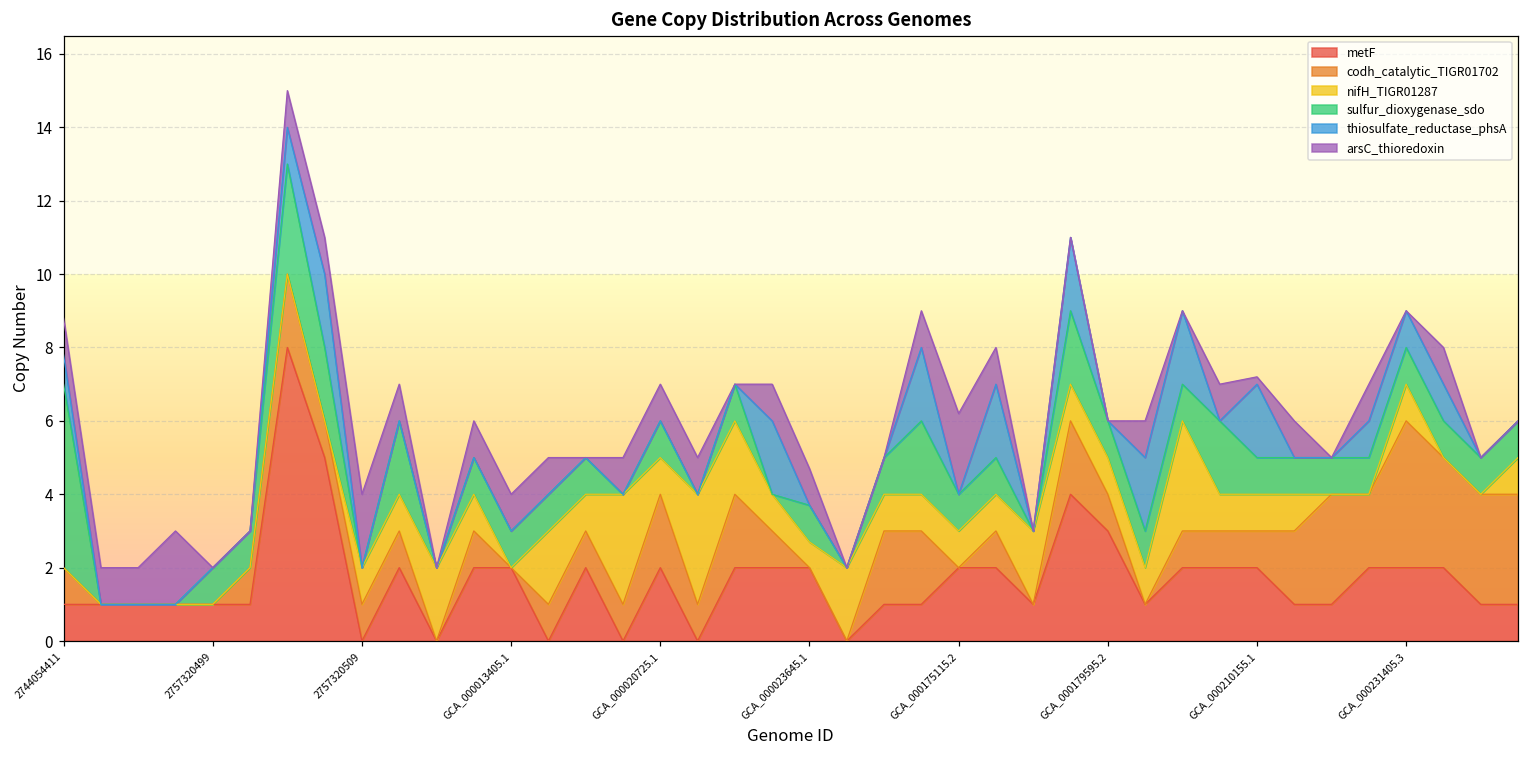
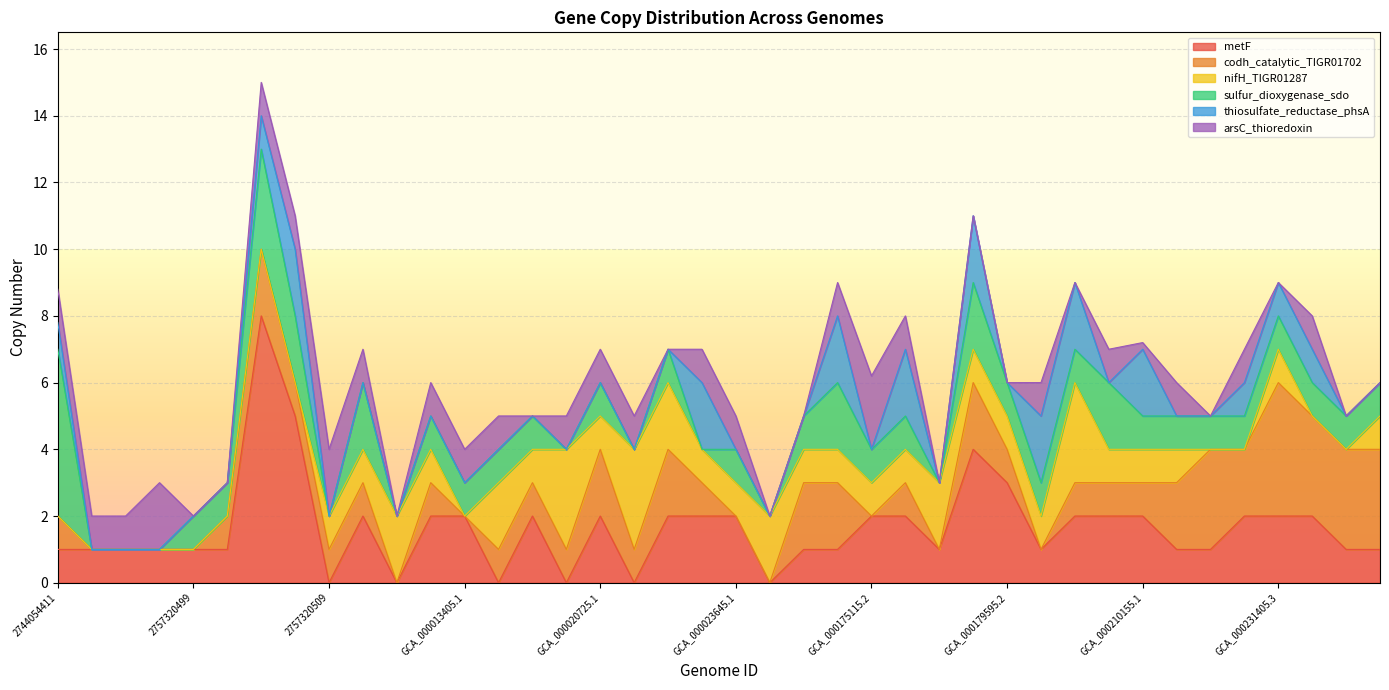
  {
    "nifH_TIGR01287": {
      "GCA_000020725.1": 1.0,
-     "GCA_000023645.1": 0.7,
+     "GCA_000023645.1": 1.0,
      "GCA_000175115.2": 1.0,
      "GCA_000179595.2": 1.0,
      "GCA_000210155.1": 1.0,
      "GCA_000231405.3": 1.0
    },
    "sulfur_dioxygenase_sdo": {
      "2744054411": 5.0,
      "GCA_000210155.1": 1.0,
      "GCA_000231405.3": 1.0
    },
    "thiosulfate_reductase_phsA": {
      "2744054411": 0.8,
      "GCA_000210155.1": 2.0
    },
    "arsC_thioredoxin": {
      "2744054411": 1.0,
      "2757320509": 2.0,
      "GCA_000013405.1": 1.0,
      "GCA_000020725.1": 1.0,
      "GCA_000023645.1": 1.0,
      "GCA_000175115.2": 2.2,
      "GCA_000210155.1": 0.2
    }
  }
